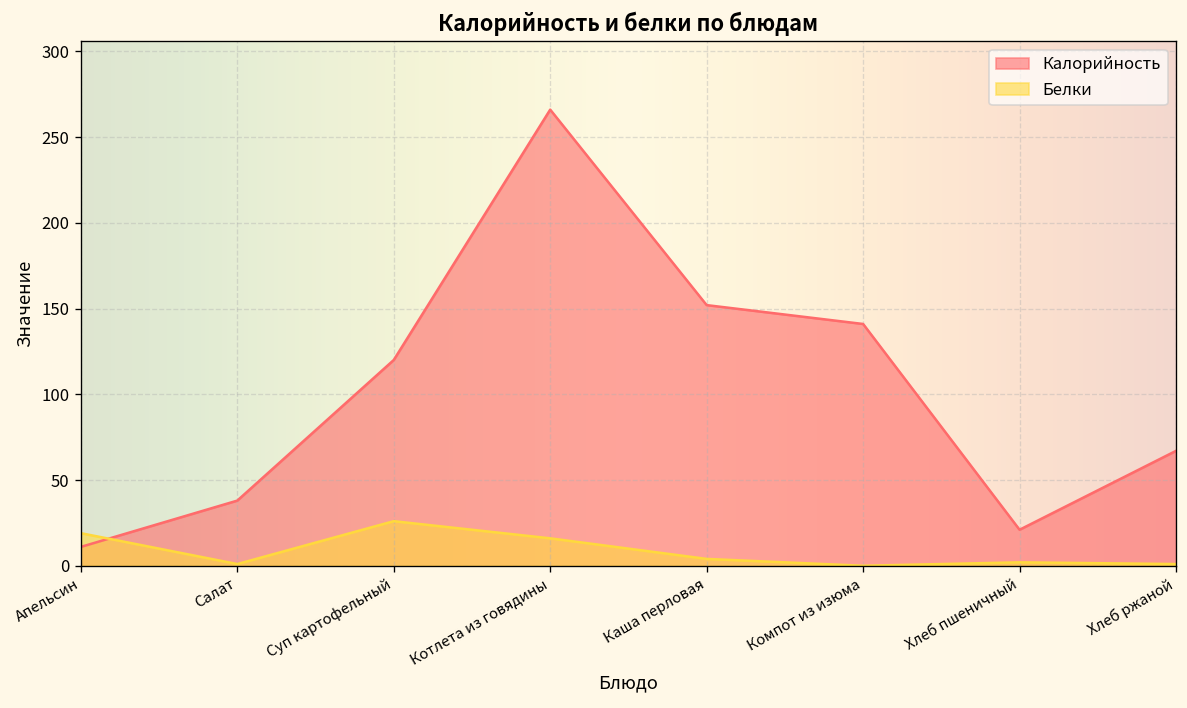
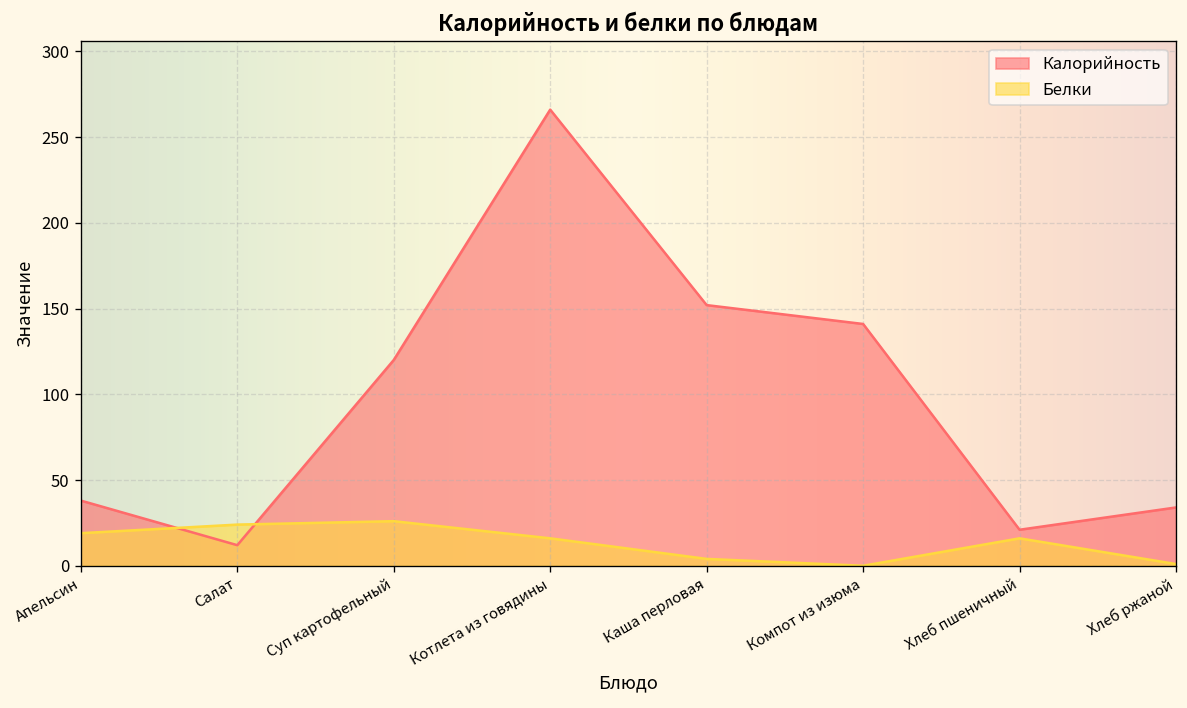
  {
    "Калорийность": {
-     "Апельсин": 11,
-     "Салат": 38,
+     "Апельсин": 38,
+     "Салат": 12,
      "Суп картофельный": 120,
      "Котлета из говядины": 266,
      "Каша перловая": 152,
      "Компот из изюма": 141,
      "Хлеб пшеничный": 21,
-     "Хлеб ржаной": 67
+     "Хлеб ржаной": 34
    },
    "Белки": {
      "Апельсин": 19,
-     "Салат": 1,
+     "Салат": 24,
      "Суп картофельный": 26,
      "Котлета из говядины": 16,
      "Каша перловая": 4,
      "Компот из изюма": 0,
-     "Хлеб пшеничный": 2,
+     "Хлеб пшеничный": 16,
      "Хлеб ржаной": 1
    }
  }
